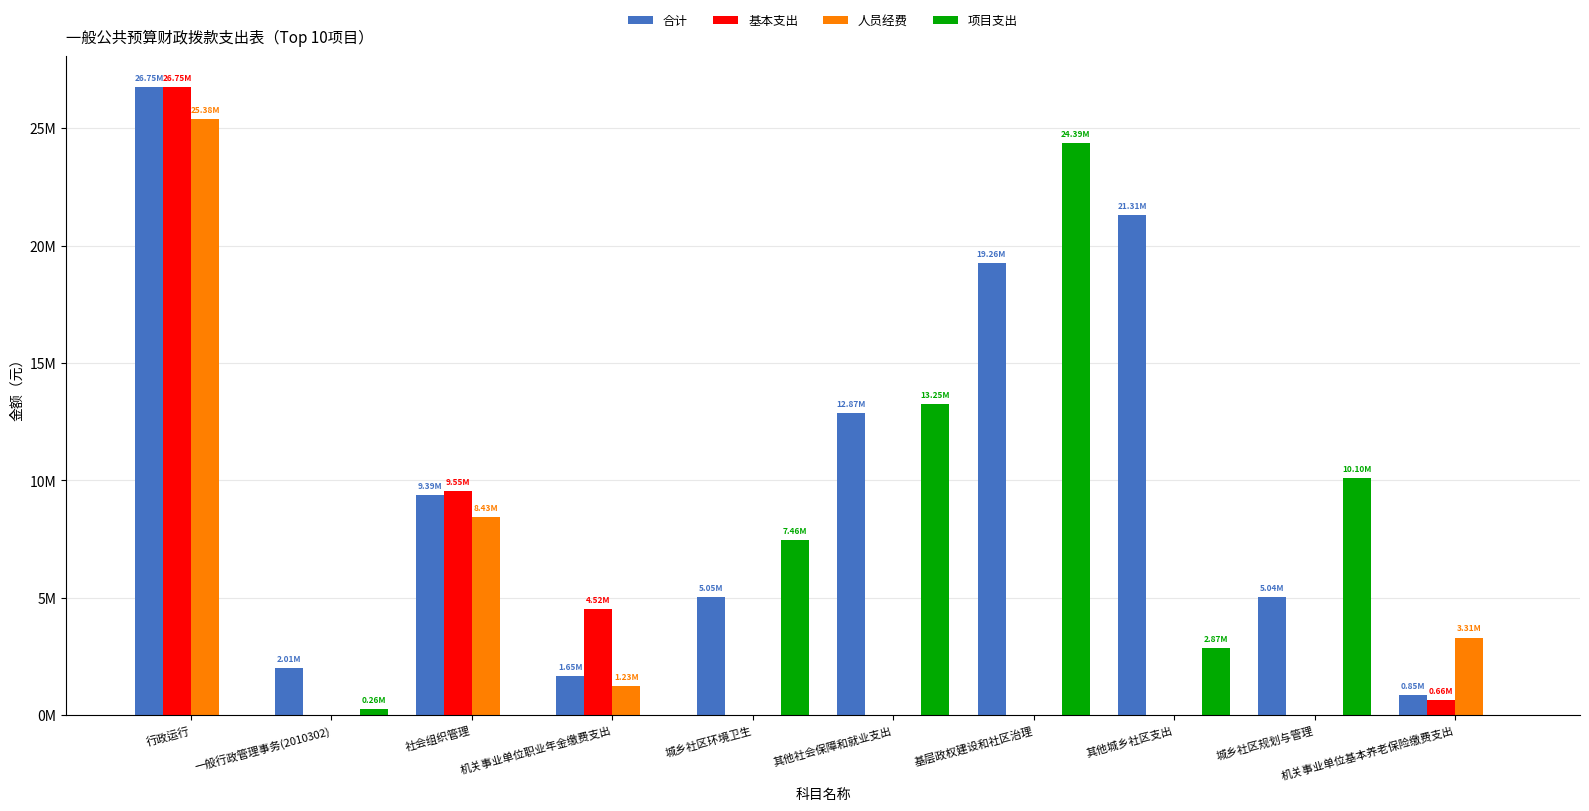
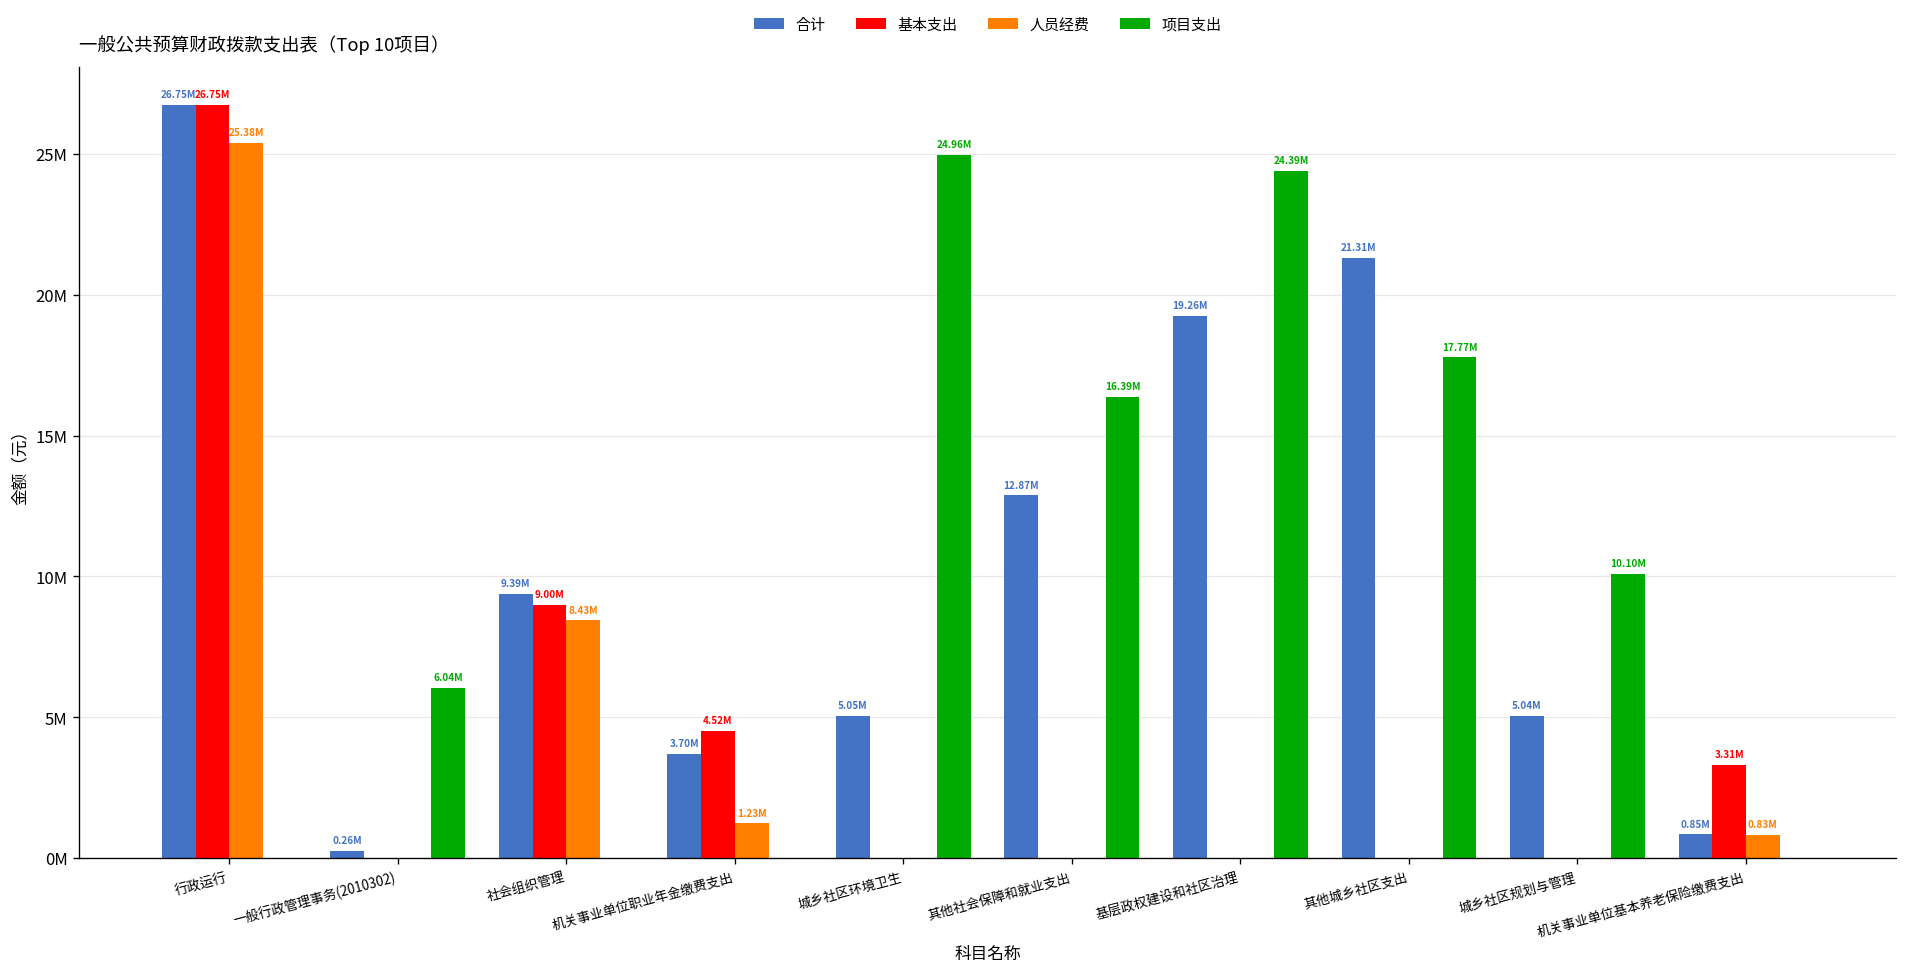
  {
    "合计": {
      "行政运行": "26.75M",
-     "一般行政管理事务(2010302)": "2.01M",
+     "一般行政管理事务(2010302)": "0.26M",
      "社会组织管理": "9.39M",
-     "机关事业单位职业年金缴费支出": "1.65M",
+     "机关事业单位职业年金缴费支出": "3.70M",
      "城乡社区环境卫生": "5.05M",
      "其他社会保障和就业支出": "12.87M",
      "基层政权建设和社区治理": "19.26M",
      "其他城乡社区支出": "21.31M",
      "城乡社区规划与管理": "5.04M",
      "机关事业单位基本养老保险缴费支出": "0.85M"
    },
    "基本支出": {
      "行政运行": "26.75M",
-     "社会组织管理": "9.55M",
+     "社会组织管理": "9.00M",
      "机关事业单位职业年金缴费支出": "4.52M",
-     "机关事业单位基本养老保险缴费支出": "0.66M"
+     "机关事业单位基本养老保险缴费支出": "3.31M"
    },
    "人员经费": {
      "行政运行": "25.38M",
      "社会组织管理": "8.43M",
      "机关事业单位职业年金缴费支出": "1.23M",
-     "机关事业单位基本养老保险缴费支出": "3.31M"
+     "机关事业单位基本养老保险缴费支出": "0.83M"
    },
    "项目支出": {
-     "一般行政管理事务(2010302)": "0.26M",
-     "城乡社区环境卫生": "7.46M",
-     "其他社会保障和就业支出": "13.25M",
+     "一般行政管理事务(2010302)": "6.04M",
+     "城乡社区环境卫生": "24.96M",
+     "其他社会保障和就业支出": "16.39M",
      "基层政权建设和社区治理": "24.39M",
-     "其他城乡社区支出": "2.87M",
+     "其他城乡社区支出": "17.77M",
      "城乡社区规划与管理": "10.10M"
    }
  }
